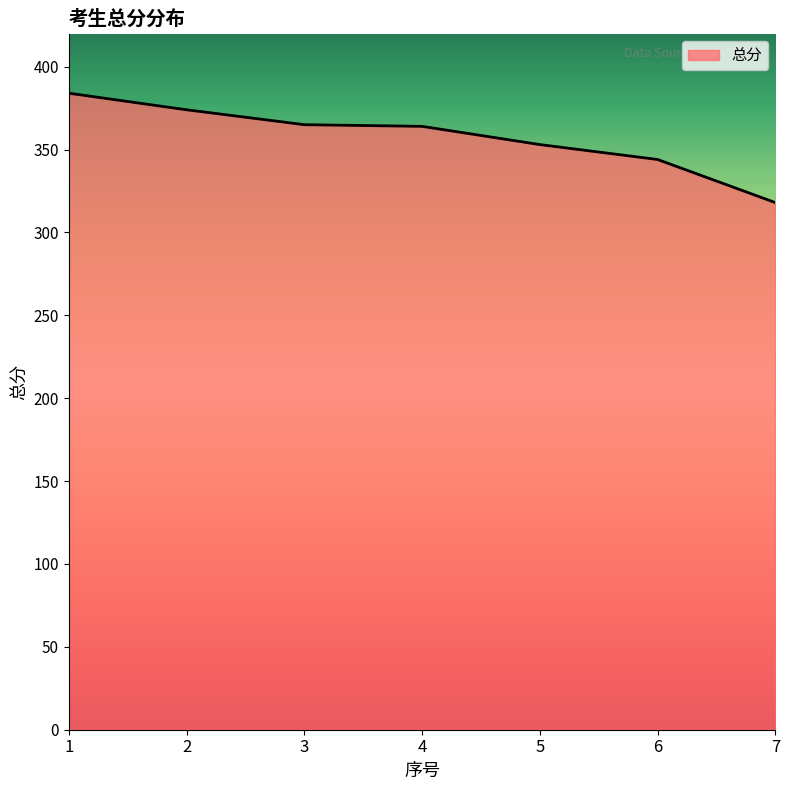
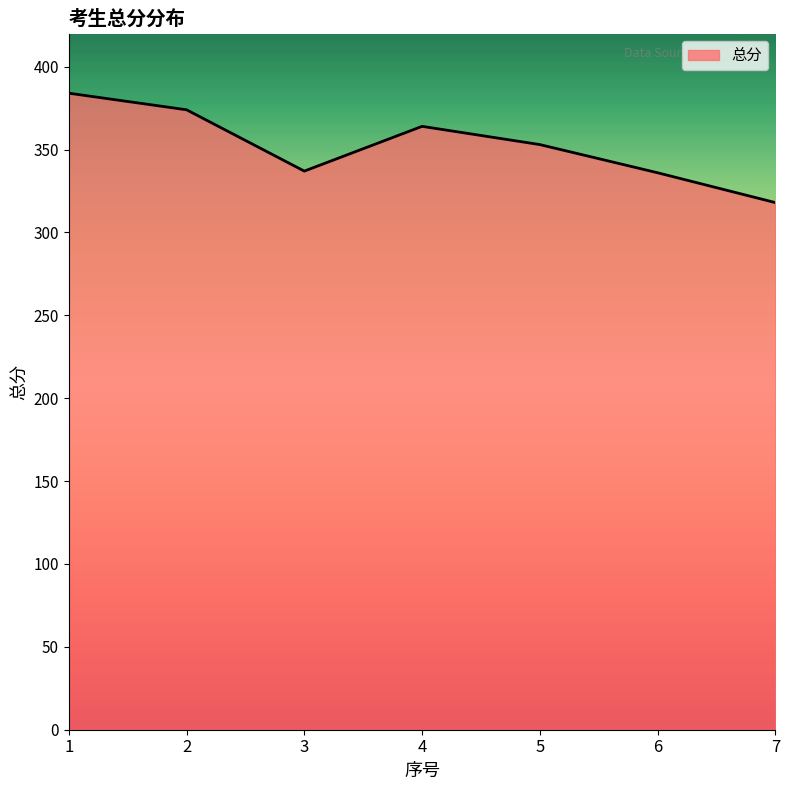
  {
    "1": 384,
    "2": 374,
-   "3": 365,
+   "3": 337,
    "4": 364,
    "5": 353,
-   "6": 344,
+   "6": 336,
    "7": 318
  }
